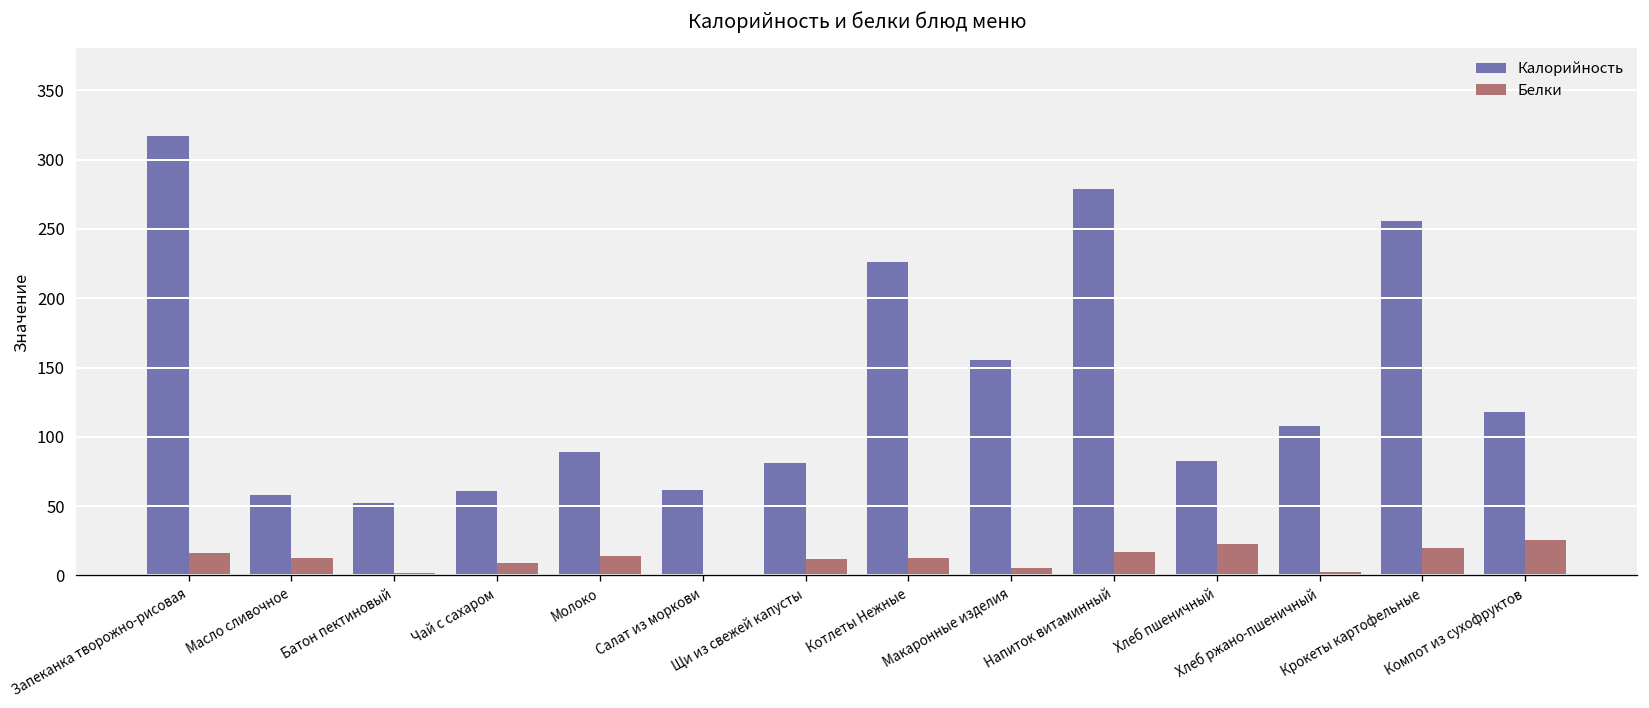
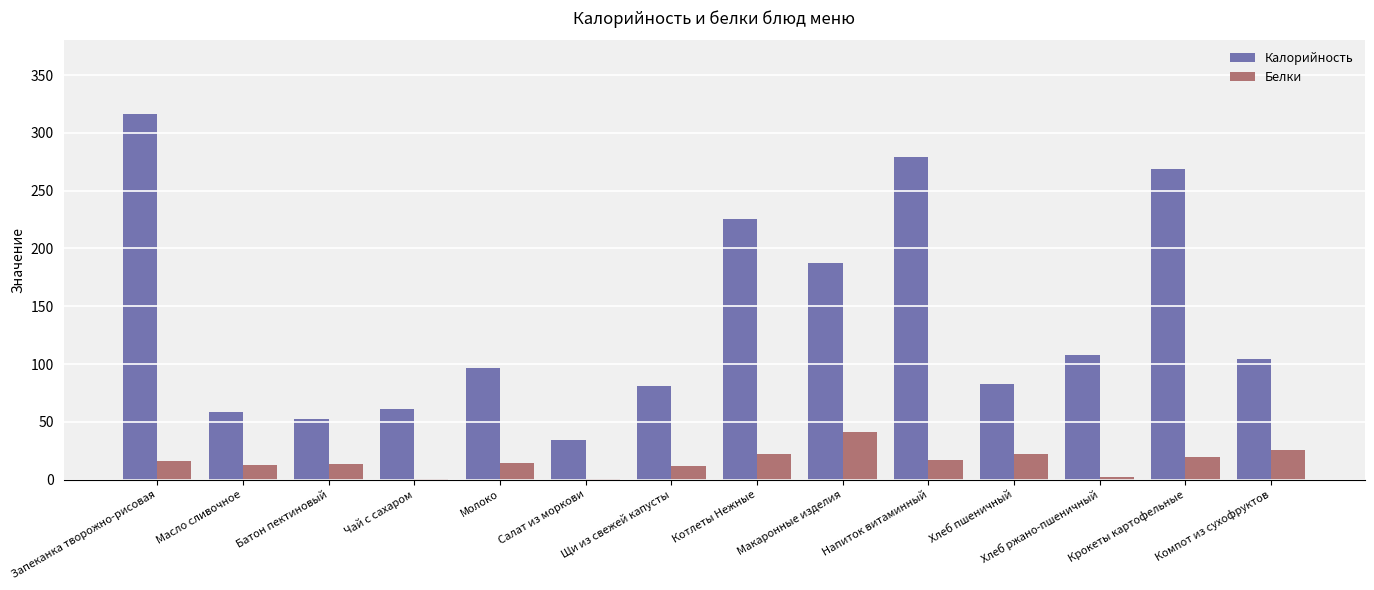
  {
    "Калорийность": {
      "Запеканка творожно-рисовая": 317,
      "Масло сливочное": 58,
      "Батон пектиновый": 52,
      "Чай с сахаром": 61,
-     "Молоко": 89,
-     "Салат из моркови": 61,
+     "Молоко": 96,
+     "Салат из моркови": 34,
      "Щи из свежей капусты": 81,
      "Котлеты Нежные": 226,
-     "Макаронные изделия": 156,
+     "Макаронные изделия": 188,
      "Напиток витаминный": 279,
      "Хлеб пшеничный": 83,
      "Хлеб ржано-пшеничный": 108,
-     "Крокеты картофельные": 255,
-     "Компот из сухофруктов": 118
+     "Крокеты картофельные": 269,
+     "Компот из сухофруктов": 104
    },
    "Белки": {
      "Запеканка творожно-рисовая": 16,
      "Масло сливочное": 13,
-     "Батон пектиновый": 2,
-     "Чай с сахаром": 9,
+     "Батон пектиновый": 14,
+     "Чай с сахаром": 0,
      "Молоко": 14,
      "Щи из свежей капусты": 12,
-     "Котлеты Нежные": 12,
-     "Макаронные изделия": 5,
+     "Котлеты Нежные": 22,
+     "Макаронные изделия": 41,
      "Напиток витаминный": 17,
      "Хлеб пшеничный": 23,
      "Хлеб ржано-пшеничный": 2,
      "Крокеты картофельные": 20,
      "Компот из сухофруктов": 26
    }
  }
